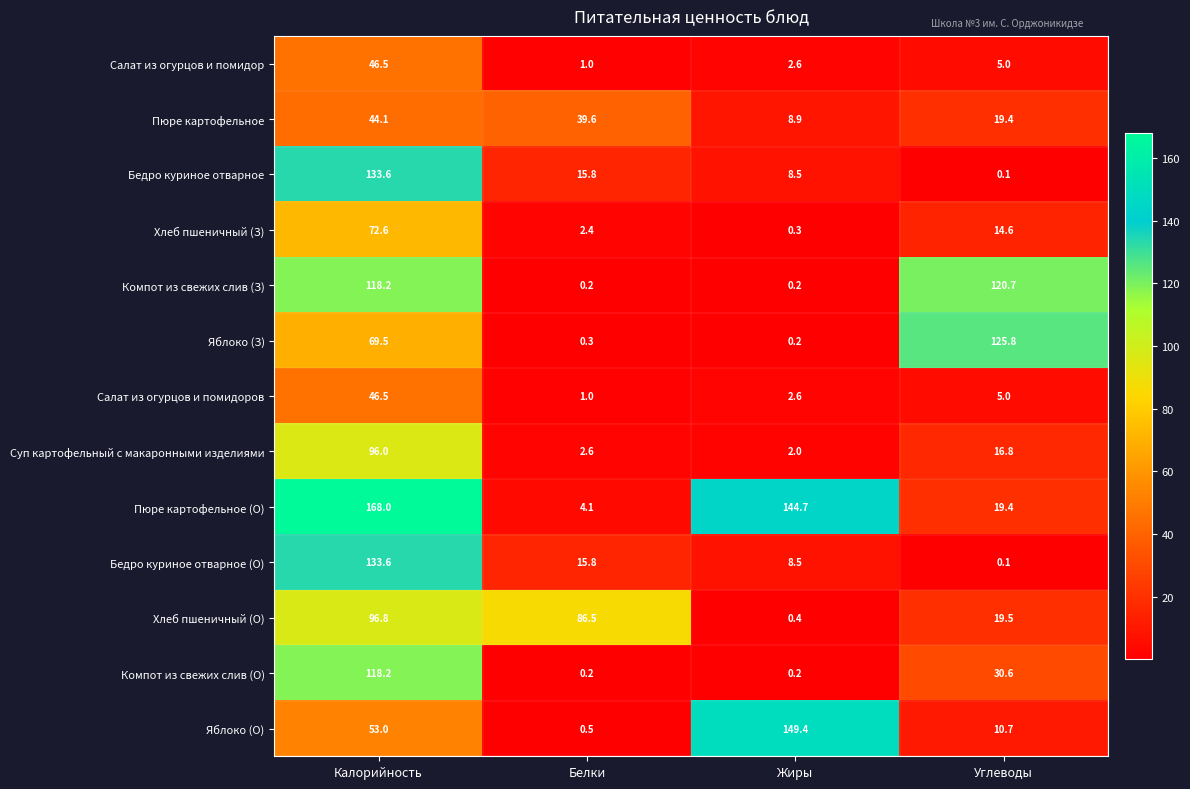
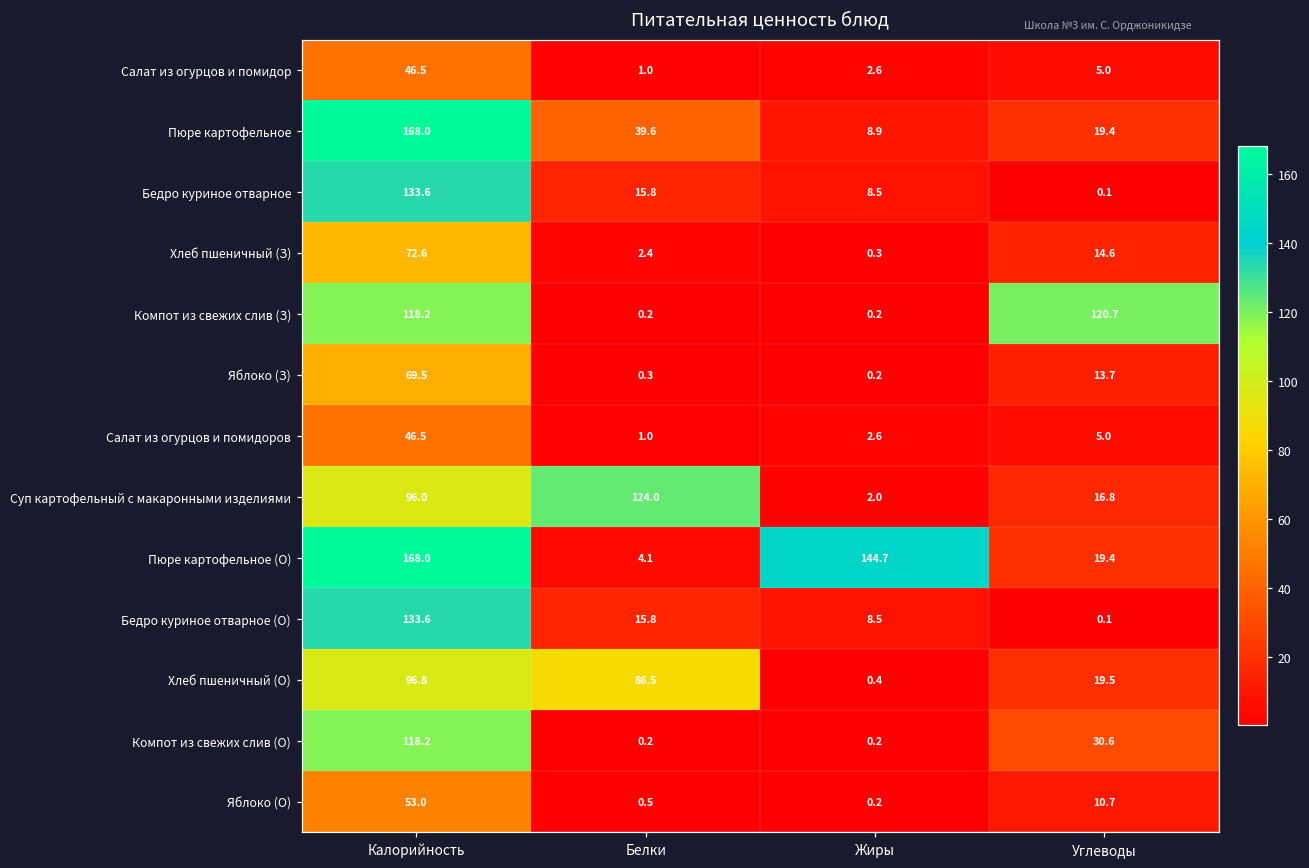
  {
    "Салат из огурцов и помидор": {
      "Калорийность": 46.5,
      "Белки": 1.0,
      "Жиры": 2.6,
      "Углеводы": 5.0
    },
    "Пюре картофельное": {
-     "Калорийность": 44.1,
+     "Калорийность": 168.0,
      "Белки": 39.6,
      "Жиры": 8.9,
      "Углеводы": 19.4
    },
    "Бедро куриное отварное": {
      "Калорийность": 133.6,
      "Белки": 15.8,
      "Жиры": 8.5,
      "Углеводы": 0.1
    },
    "Хлеб пшеничный (З)": {
      "Калорийность": 72.6,
      "Белки": 2.4,
      "Жиры": 0.3,
      "Углеводы": 14.6
    },
    "Компот из свежих слив (З)": {
      "Калорийность": 118.2,
      "Белки": 0.2,
      "Жиры": 0.2,
      "Углеводы": 120.7
    },
    "Яблоко (З)": {
      "Калорийность": 69.5,
      "Белки": 0.3,
      "Жиры": 0.2,
-     "Углеводы": 125.8
+     "Углеводы": 13.7
    },
    "Салат из огурцов и помидоров": {
      "Калорийность": 46.5,
      "Белки": 1.0,
      "Жиры": 2.6,
      "Углеводы": 5.0
    },
    "Суп картофельный с макаронными изделиями": {
      "Калорийность": 96.0,
-     "Белки": 2.6,
+     "Белки": 124.0,
      "Жиры": 2.0,
      "Углеводы": 16.8
    },
    "Пюре картофельное (О)": {
      "Калорийность": 168.0,
      "Белки": 4.1,
      "Жиры": 144.7,
      "Углеводы": 19.4
    },
    "Бедро куриное отварное (О)": {
      "Калорийность": 133.6,
      "Белки": 15.8,
      "Жиры": 8.5,
      "Углеводы": 0.1
    },
    "Хлеб пшеничный (О)": {
      "Калорийность": 96.8,
      "Белки": 86.5,
      "Жиры": 0.4,
      "Углеводы": 19.5
    },
    "Компот из свежих слив (О)": {
      "Калорийность": 118.2,
      "Белки": 0.2,
      "Жиры": 0.2,
      "Углеводы": 30.6
    },
    "Яблоко (О)": {
      "Калорийность": 53.0,
      "Белки": 0.5,
-     "Жиры": 149.4,
+     "Жиры": 0.2,
      "Углеводы": 10.7
    }
  }
